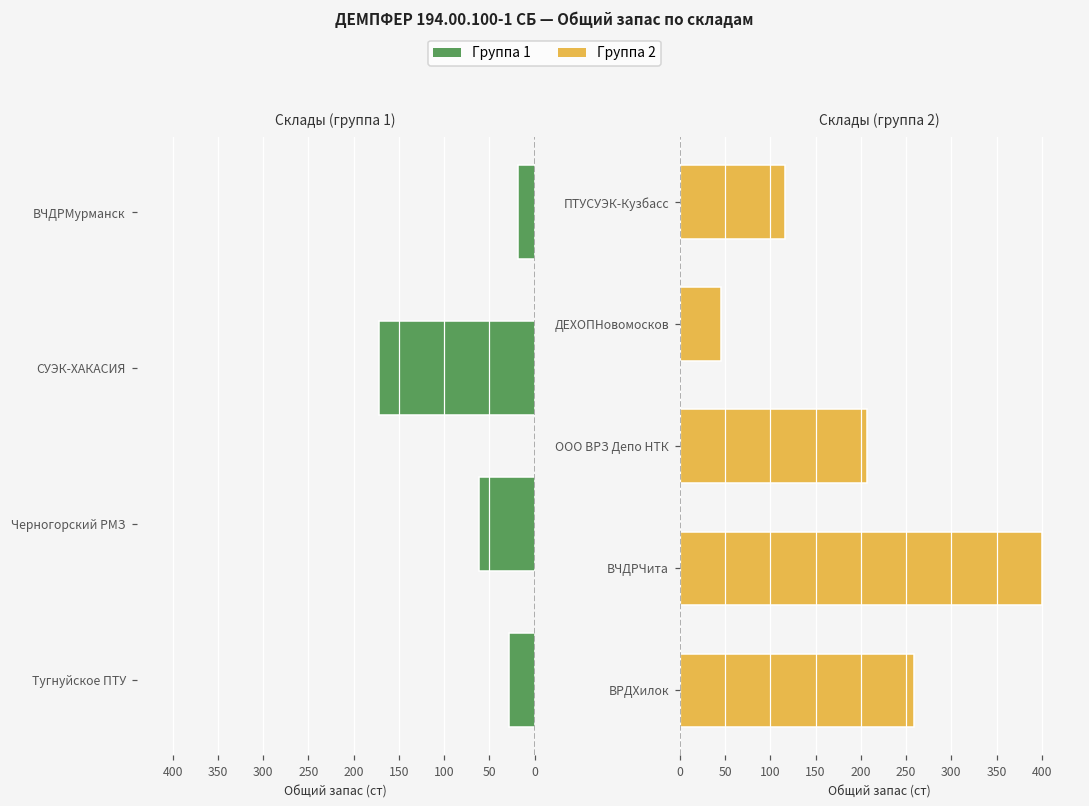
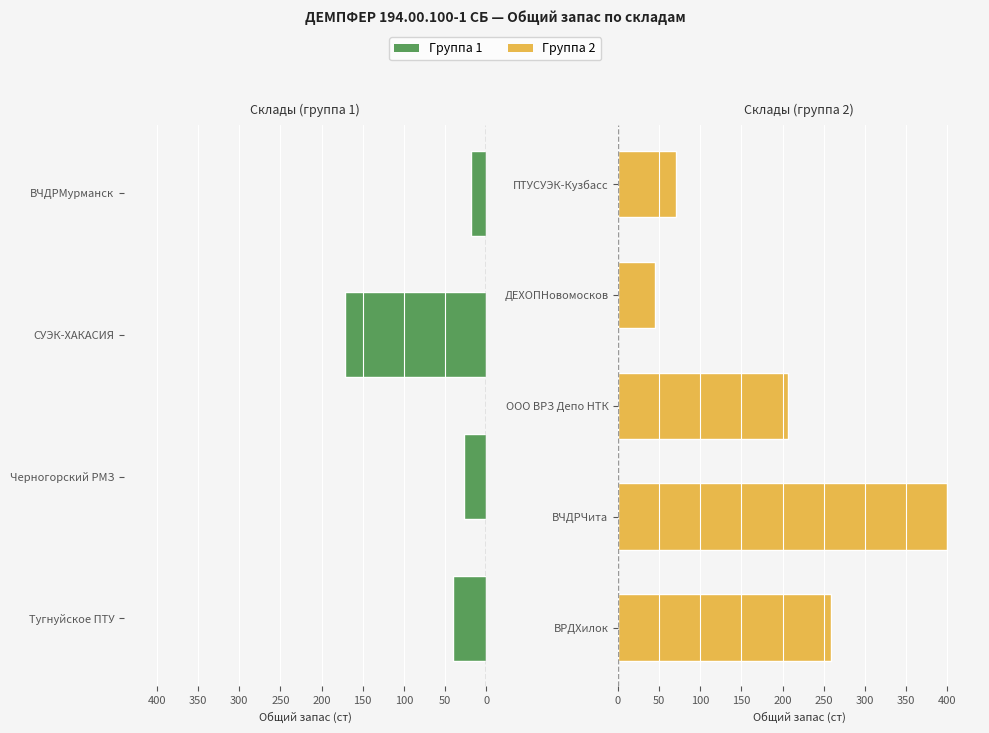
  {
    "Склады (группа 1)": {
      "ВЧДРМурманск": 20,
      "СУЭК-ХАКАСИЯ": 170,
-     "Черногорский РМЗ": 60,
-     "Тугнуйское ПТУ": 30
+     "Черногорский РМЗ": 30,
+     "Тугнуйское ПТУ": 40
    },
    "Склады (группа 2)": {
-     "ПТУСУЭК-Кузбасс": 120,
+     "ПТУСУЭК-Кузбасс": 70,
      "ДЕХОПНовомосков": 50,
      "ООО ВРЗ Депо НТК": 210,
      "ВЧДРЧита": 400,
      "ВРДХилок": 260
    }
  }
